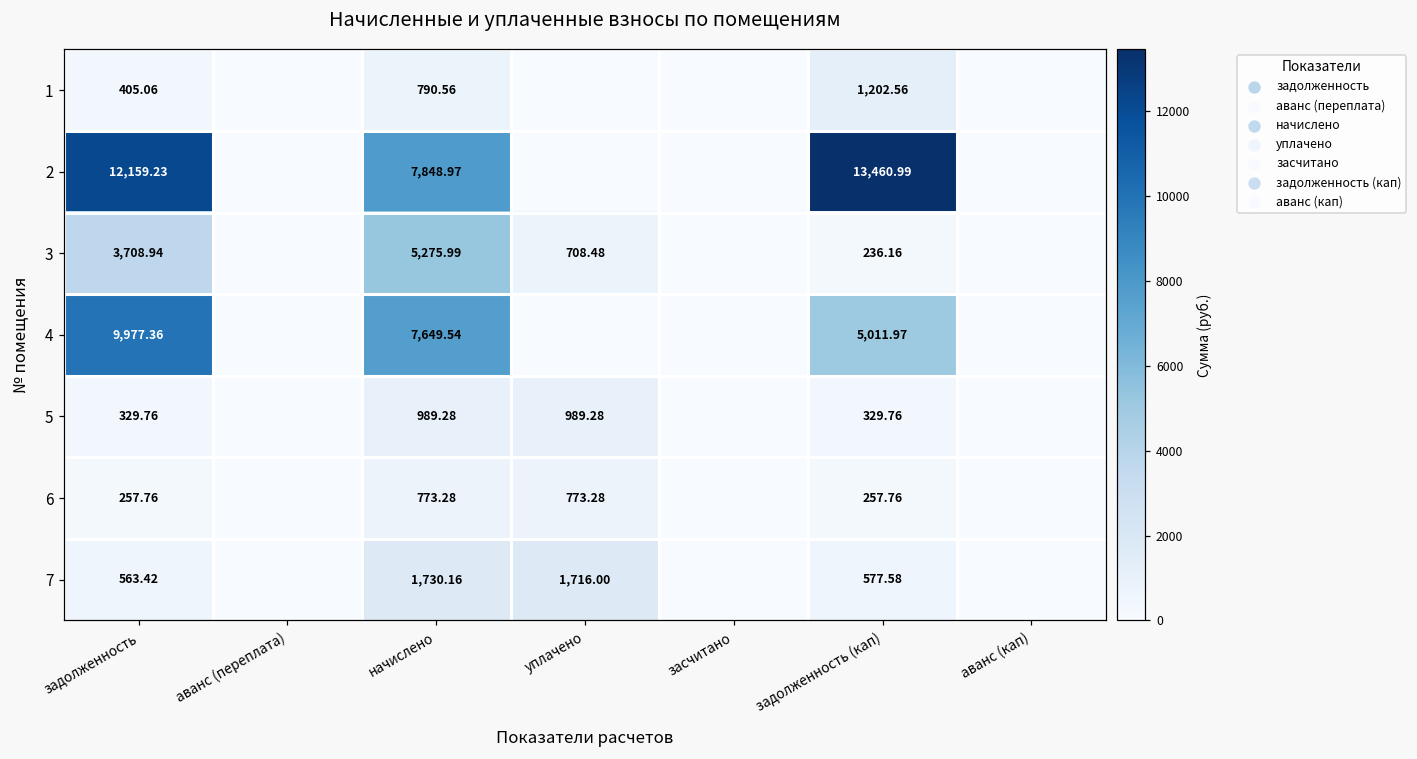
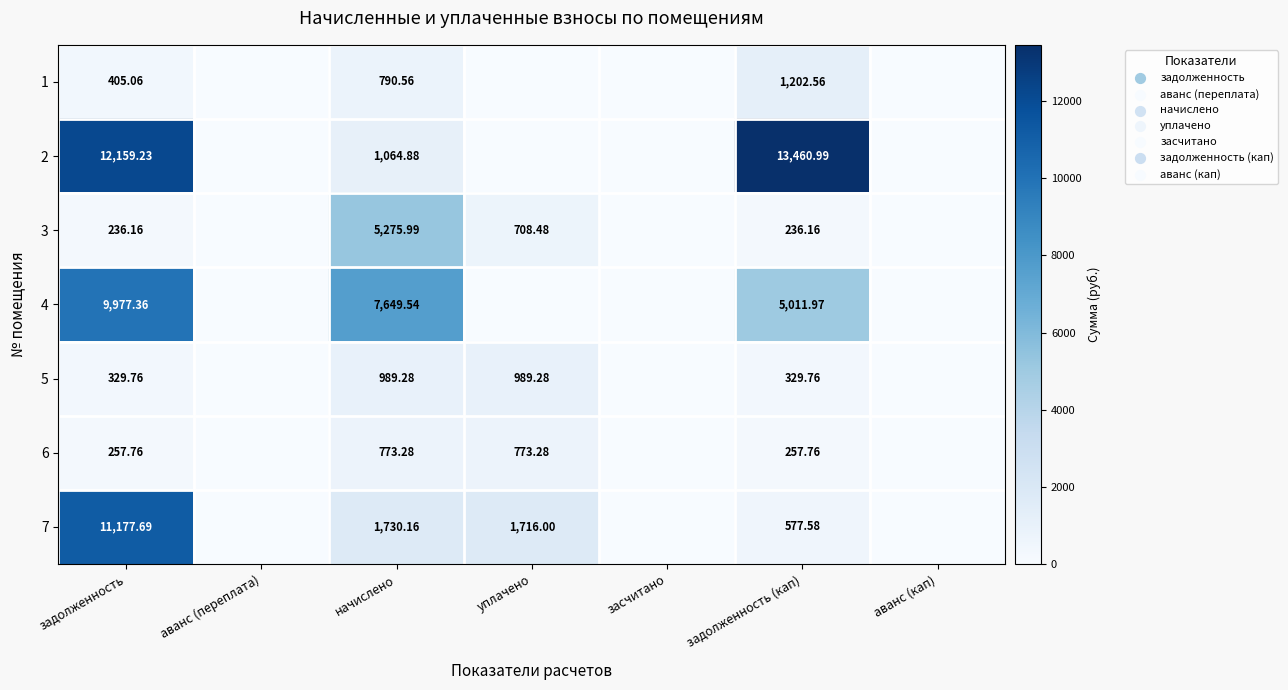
  {
    "1": {
      "задолженность": "405.06",
      "начислено": "790.56",
      "задолженность (кап)": "1,202.56"
    },
    "2": {
      "задолженность": "12,159.23",
-     "начислено": "7,848.97",
+     "начислено": "1,064.88",
      "задолженность (кап)": "13,460.99"
    },
    "3": {
-     "задолженность": "3,708.94",
+     "задолженность": "236.16",
      "начислено": "5,275.99",
      "уплачено": "708.48",
      "задолженность (кап)": "236.16"
    },
    "4": {
      "задолженность": "9,977.36",
      "начислено": "7,649.54",
      "задолженность (кап)": "5,011.97"
    },
    "5": {
      "задолженность": "329.76",
      "начислено": "989.28",
      "уплачено": "989.28",
      "задолженность (кап)": "329.76"
    },
    "6": {
      "задолженность": "257.76",
      "начислено": "773.28",
      "уплачено": "773.28",
      "задолженность (кап)": "257.76"
    },
    "7": {
-     "задолженность": "563.42",
+     "задолженность": "11,177.69",
      "начислено": "1,730.16",
      "уплачено": "1,716.00",
      "задолженность (кап)": "577.58"
    }
  }
